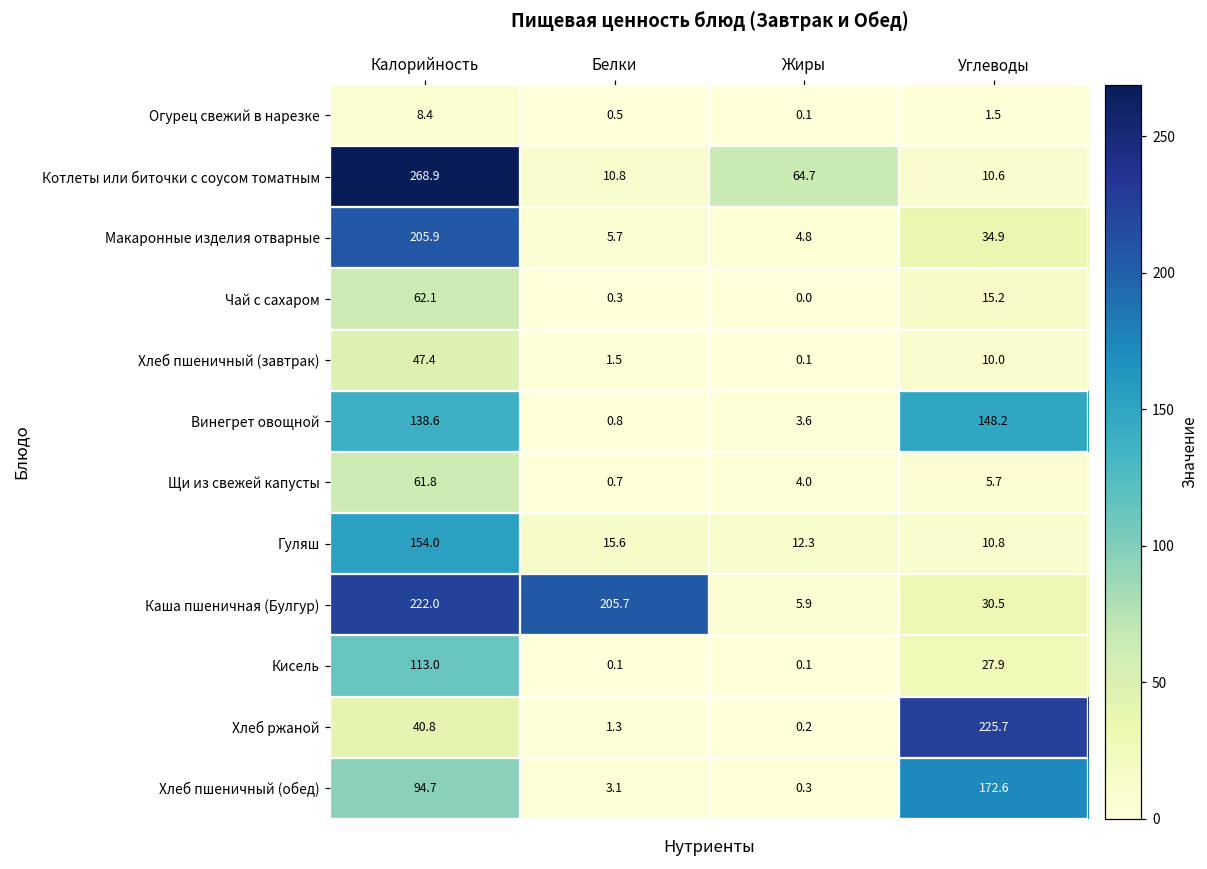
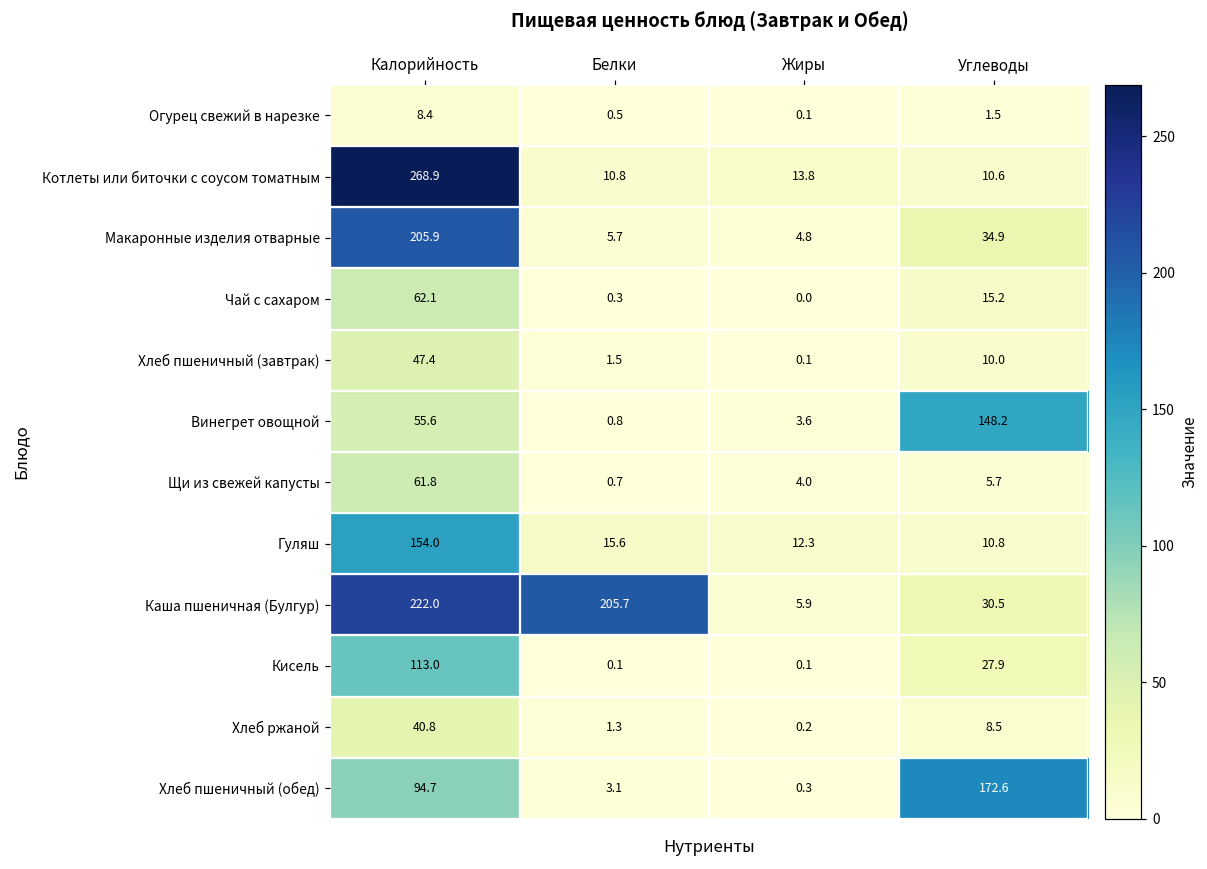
  {
    "Огурец свежий в нарезке": {
      "Калорийность": 8.4,
      "Белки": 0.5,
      "Жиры": 0.1,
      "Углеводы": 1.5
    },
    "Котлеты или биточки с соусом томатным": {
      "Калорийность": 268.9,
      "Белки": 10.8,
-     "Жиры": 64.7,
+     "Жиры": 13.8,
      "Углеводы": 10.6
    },
    "Макаронные изделия отварные": {
      "Калорийность": 205.9,
      "Белки": 5.7,
      "Жиры": 4.8,
      "Углеводы": 34.9
    },
    "Чай с сахаром": {
      "Калорийность": 62.1,
      "Белки": 0.3,
      "Жиры": 0.0,
      "Углеводы": 15.2
    },
    "Хлеб пшеничный (завтрак)": {
      "Калорийность": 47.4,
      "Белки": 1.5,
      "Жиры": 0.1,
      "Углеводы": 10.0
    },
    "Винегрет овощной": {
-     "Калорийность": 138.6,
+     "Калорийность": 55.6,
      "Белки": 0.8,
      "Жиры": 3.6,
      "Углеводы": 148.2
    },
    "Щи из свежей капусты": {
      "Калорийность": 61.8,
      "Белки": 0.7,
      "Жиры": 4.0,
      "Углеводы": 5.7
    },
    "Гуляш": {
      "Калорийность": 154.0,
      "Белки": 15.6,
      "Жиры": 12.3,
      "Углеводы": 10.8
    },
    "Каша пшеничная (Булгур)": {
      "Калорийность": 222.0,
      "Белки": 205.7,
      "Жиры": 5.9,
      "Углеводы": 30.5
    },
    "Кисель": {
      "Калорийность": 113.0,
      "Белки": 0.1,
      "Жиры": 0.1,
      "Углеводы": 27.9
    },
    "Хлеб ржаной": {
      "Калорийность": 40.8,
      "Белки": 1.3,
      "Жиры": 0.2,
-     "Углеводы": 225.7
+     "Углеводы": 8.5
    },
    "Хлеб пшеничный (обед)": {
      "Калорийность": 94.7,
      "Белки": 3.1,
      "Жиры": 0.3,
      "Углеводы": 172.6
    }
  }
